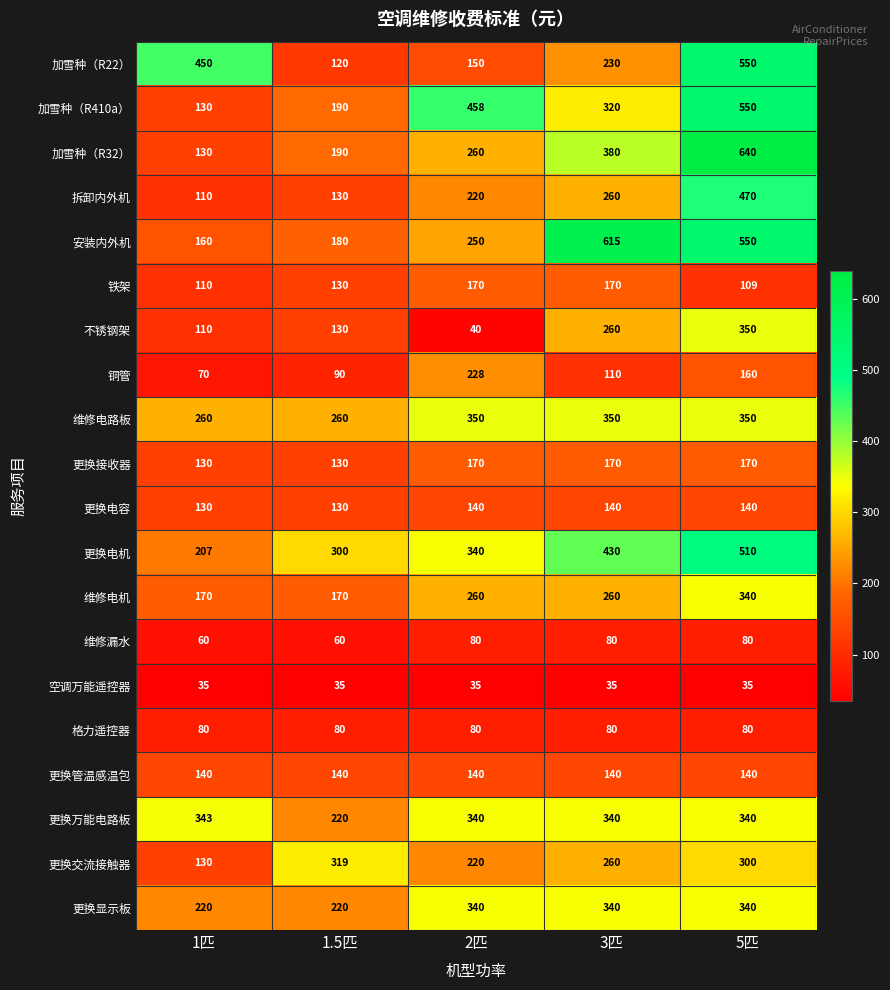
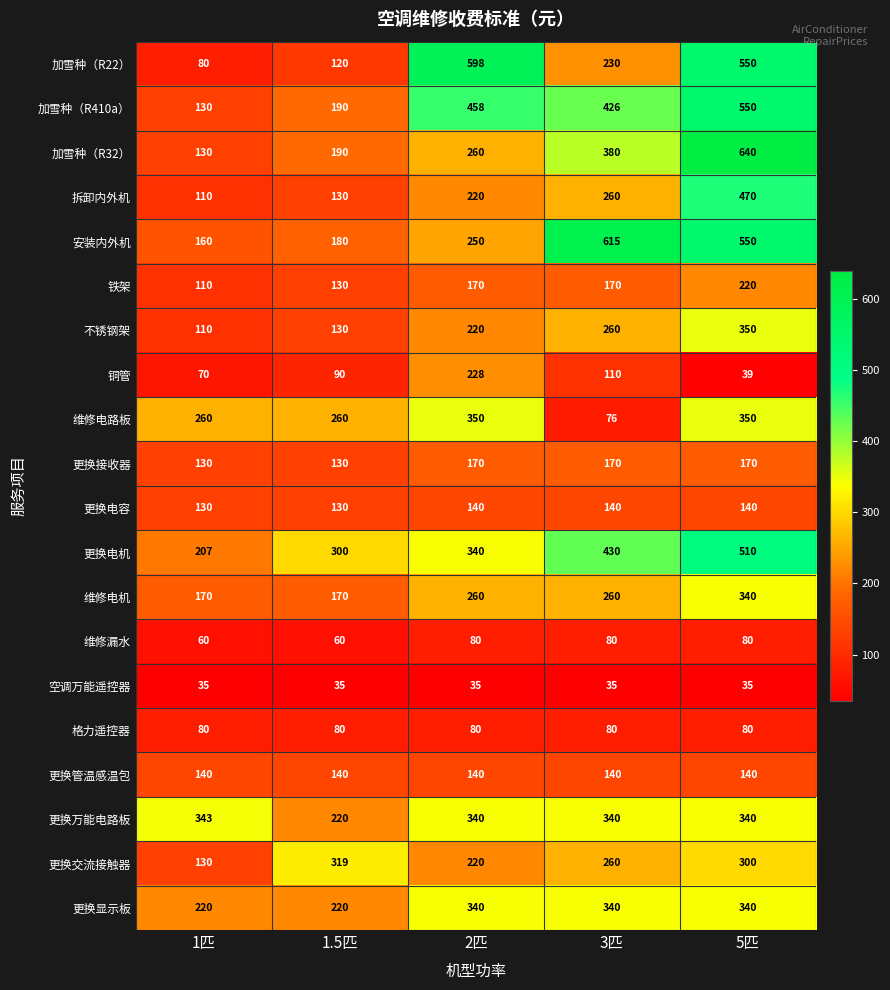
  {
    "加雪种（R22）": {
-     "1匹": 450,
+     "1匹": 80,
      "1.5匹": 120,
-     "2匹": 150,
+     "2匹": 598,
      "3匹": 230,
      "5匹": 550
    },
    "加雪种（R410a）": {
      "1匹": 130,
      "1.5匹": 190,
      "2匹": 458,
-     "3匹": 320,
+     "3匹": 426,
      "5匹": 550
    },
    "加雪种（R32）": {
      "1匹": 130,
      "1.5匹": 190,
      "2匹": 260,
      "3匹": 380,
      "5匹": 640
    },
    "拆卸内外机": {
      "1匹": 110,
      "1.5匹": 130,
      "2匹": 220,
      "3匹": 260,
      "5匹": 470
    },
    "安装内外机": {
      "1匹": 160,
      "1.5匹": 180,
      "2匹": 250,
      "3匹": 615,
      "5匹": 550
    },
    "铁架": {
      "1匹": 110,
      "1.5匹": 130,
      "2匹": 170,
      "3匹": 170,
-     "5匹": 109
+     "5匹": 220
    },
    "不锈钢架": {
      "1匹": 110,
      "1.5匹": 130,
-     "2匹": 40,
+     "2匹": 220,
      "3匹": 260,
      "5匹": 350
    },
    "铜管": {
      "1匹": 70,
      "1.5匹": 90,
      "2匹": 228,
      "3匹": 110,
-     "5匹": 160
+     "5匹": 39
    },
    "维修电路板": {
      "1匹": 260,
      "1.5匹": 260,
      "2匹": 350,
-     "3匹": 350,
+     "3匹": 76,
      "5匹": 350
    },
    "更换接收器": {
      "1匹": 130,
      "1.5匹": 130,
      "2匹": 170,
      "3匹": 170,
      "5匹": 170
    },
    "更换电容": {
      "1匹": 130,
      "1.5匹": 130,
      "2匹": 140,
      "3匹": 140,
      "5匹": 140
    },
    "更换电机": {
      "1匹": 207,
      "1.5匹": 300,
      "2匹": 340,
      "3匹": 430,
      "5匹": 510
    },
    "维修电机": {
      "1匹": 170,
      "1.5匹": 170,
      "2匹": 260,
      "3匹": 260,
      "5匹": 340
    },
    "维修漏水": {
      "1匹": 60,
      "1.5匹": 60,
      "2匹": 80,
      "3匹": 80,
      "5匹": 80
    },
    "空调万能遥控器": {
      "1匹": 35,
      "1.5匹": 35,
      "2匹": 35,
      "3匹": 35,
      "5匹": 35
    },
    "格力遥控器": {
      "1匹": 80,
      "1.5匹": 80,
      "2匹": 80,
      "3匹": 80,
      "5匹": 80
    },
    "更换管温感温包": {
      "1匹": 140,
      "1.5匹": 140,
      "2匹": 140,
      "3匹": 140,
      "5匹": 140
    },
    "更换万能电路板": {
      "1匹": 343,
      "1.5匹": 220,
      "2匹": 340,
      "3匹": 340,
      "5匹": 340
    },
    "更换交流接触器": {
      "1匹": 130,
      "1.5匹": 319,
      "2匹": 220,
      "3匹": 260,
      "5匹": 300
    },
    "更换显示板": {
      "1匹": 220,
      "1.5匹": 220,
      "2匹": 340,
      "3匹": 340,
      "5匹": 340
    }
  }
